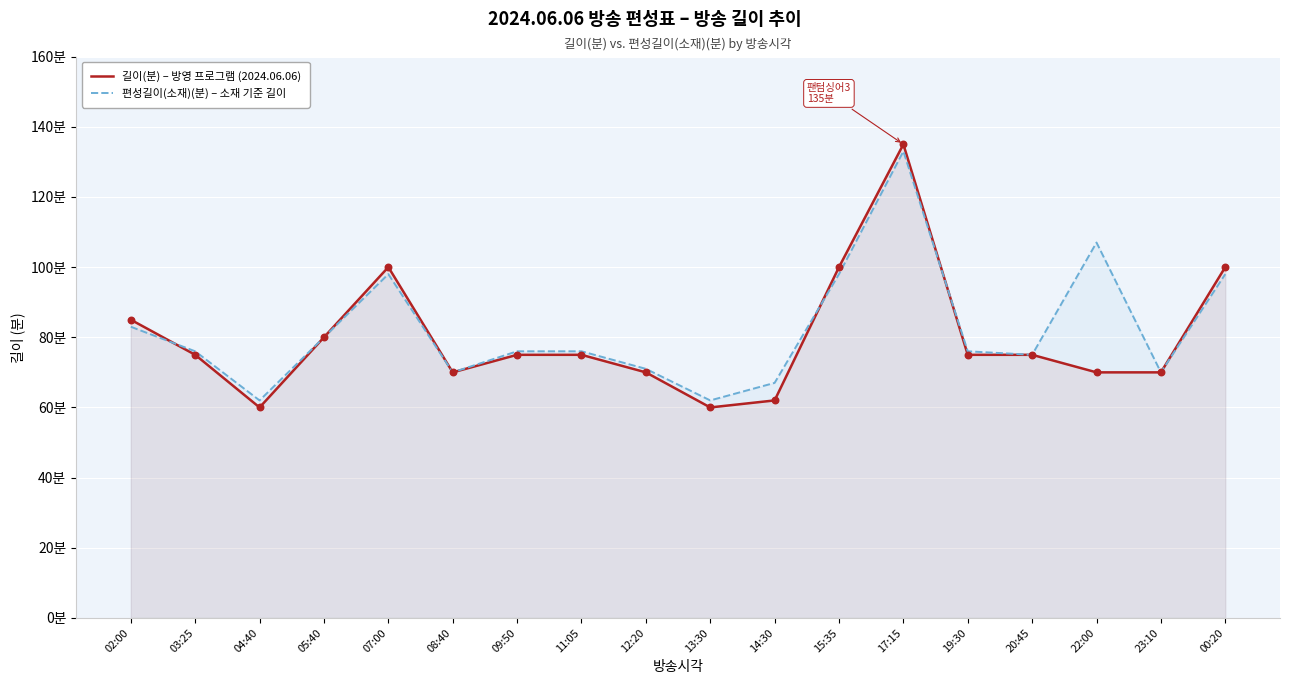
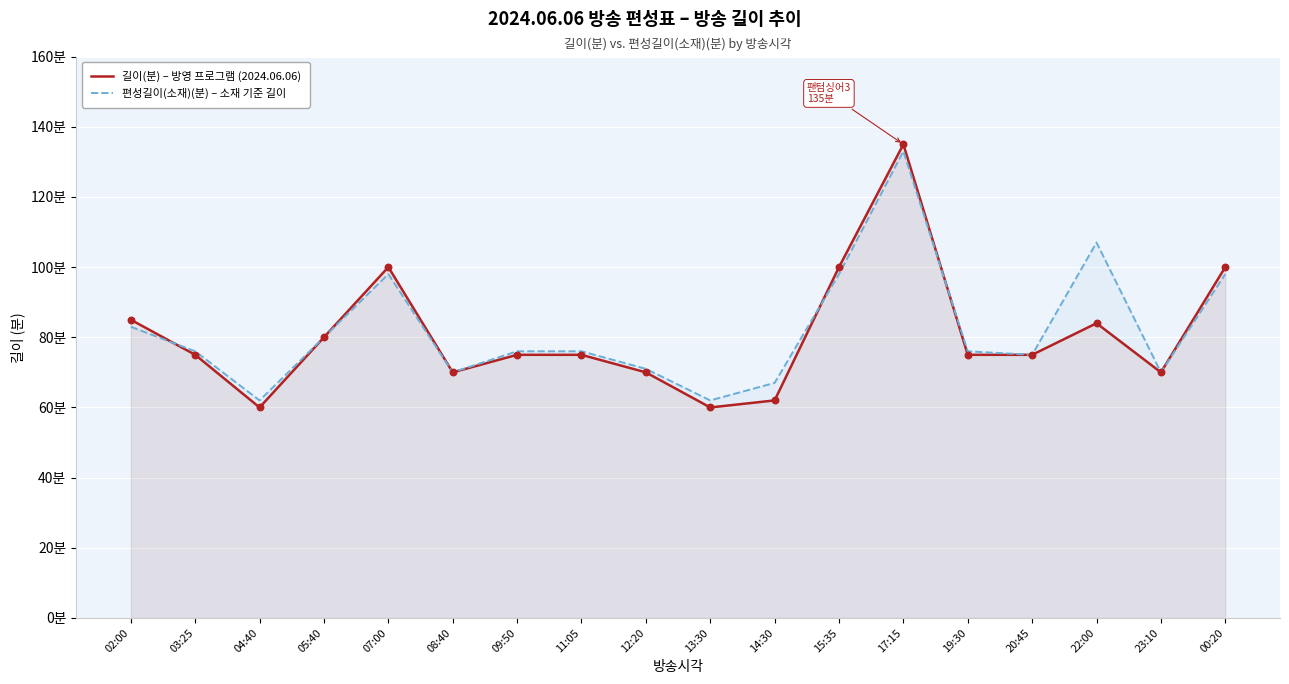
  {
    "길이(분) – 방영 프로그램 (2024.06.06)": {
      "02:00": "85분",
      "03:25": "75분",
      "04:40": "60분",
      "07:00": "100분",
      "09:50": "75분",
      "11:05": "75분",
      "12:20": "70분",
      "13:30": "60분",
      "14:30": "62분",
      "15:35": "100분",
      "19:30": "75분",
-     "22:00": "70분",
+     "22:00": "84분",
      "00:20": "100분"
    },
    "편성길이(소재)(분) – 소재 기준 길이": {
      "02:00": "83분",
      "03:25": "76분",
      "04:40": "62분",
      "07:00": "98분",
      "09:50": "76분",
      "11:05": "76분",
      "12:20": "71분",
      "13:30": "62분",
      "14:30": "67분",
      "15:35": "98분",
      "17:15": "133분",
      "19:30": "76분",
      "22:00": "107분",
      "00:20": "98분"
    }
  }
